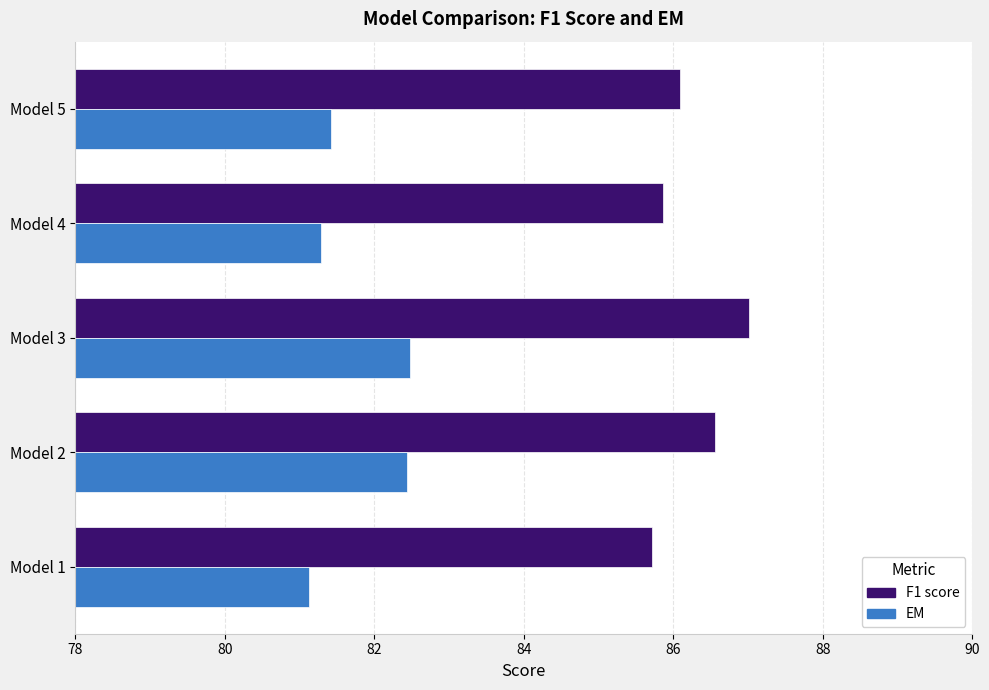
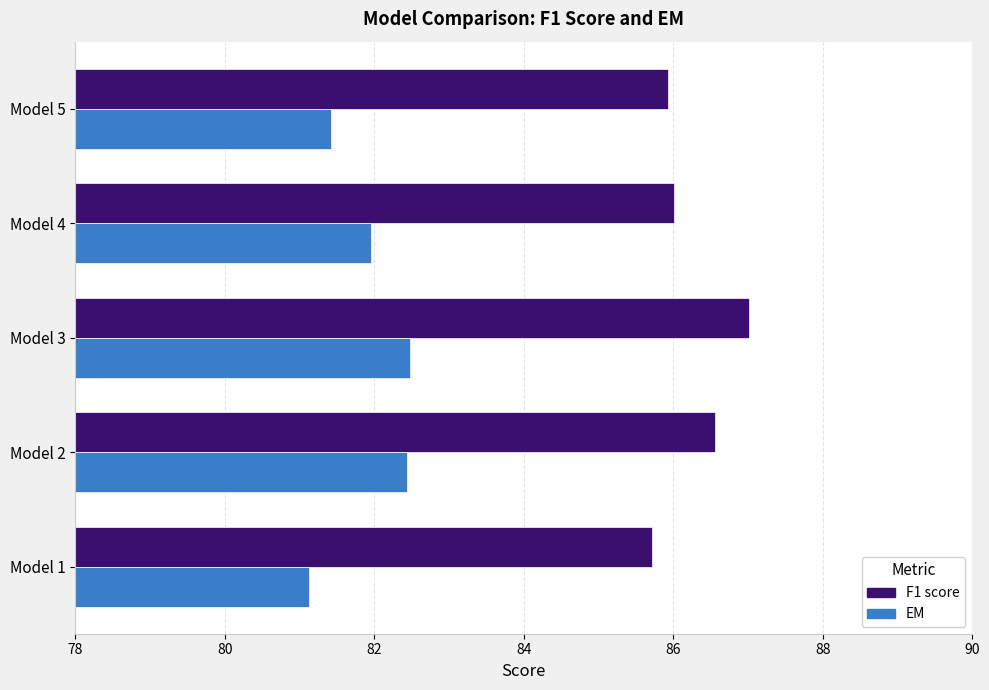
  {
    "F1 score": {
-     "Model 5": 86.1,
-     "Model 4": 85.9,
+     "Model 5": 85.9,
+     "Model 4": 86.0,
      "Model 3": 87.0,
      "Model 2": 86.6,
      "Model 1": 85.7
    },
    "EM": {
      "Model 5": 81.4,
-     "Model 4": 81.3,
+     "Model 4": 82.0,
      "Model 3": 82.5,
      "Model 2": 82.4,
      "Model 1": 81.1
    }
  }
